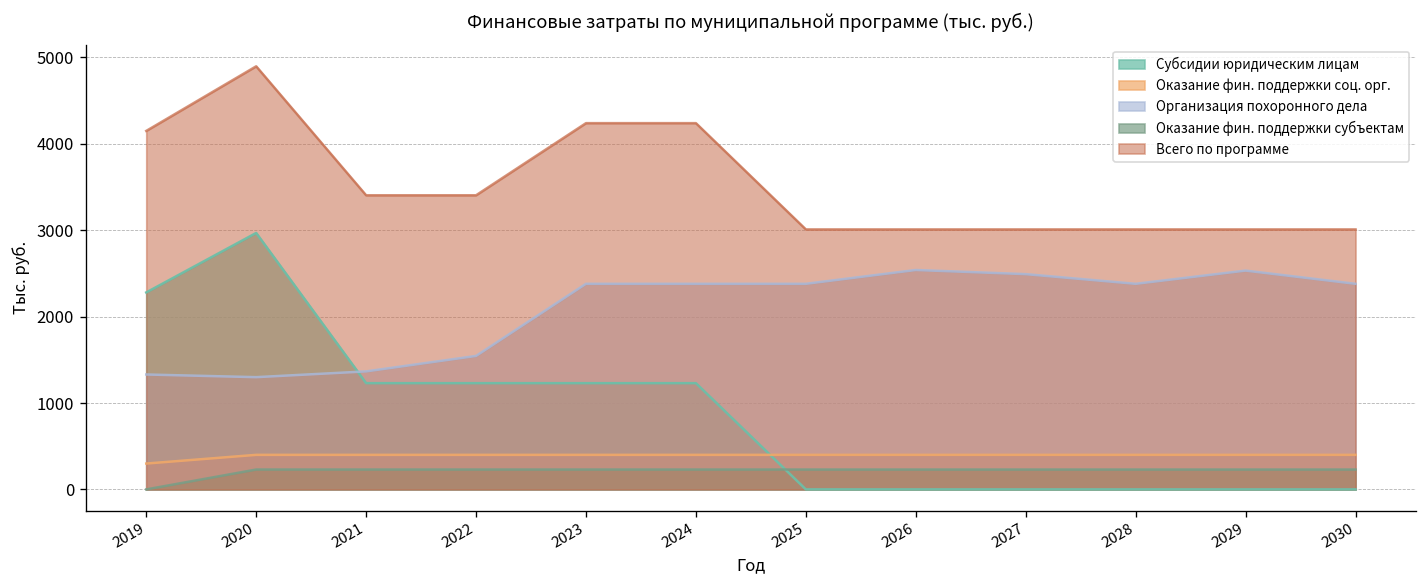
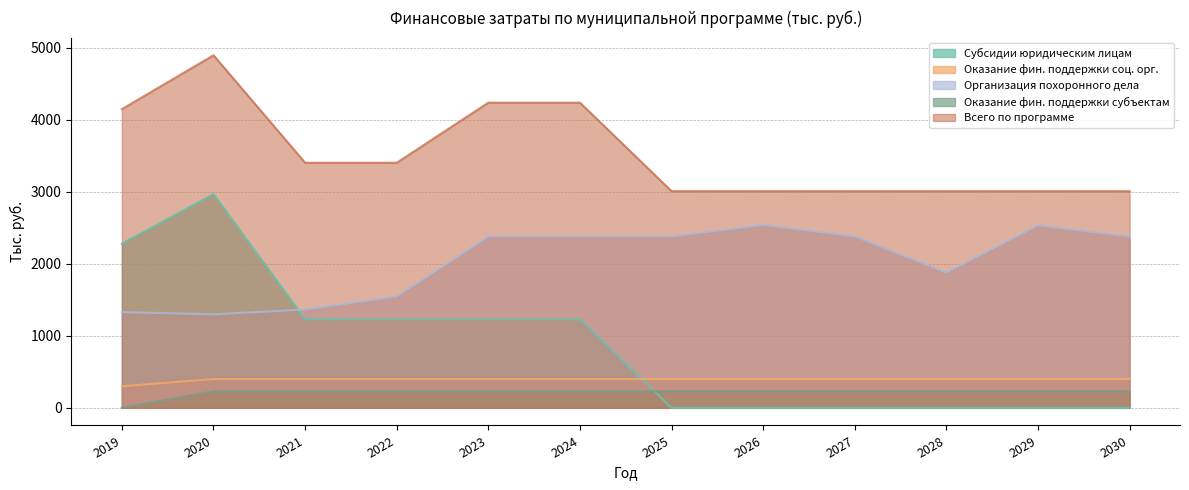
  {
    "Организация похоронного дела": {
      "2019": 1300,
      "2020": 1300,
      "2021": 1400,
      "2022": 1500,
      "2023": 2400,
      "2024": 2400,
      "2025": 2400,
      "2026": 2500,
-     "2027": 2500,
-     "2028": 2400,
+     "2027": 2400,
+     "2028": 1900,
      "2029": 2500,
      "2030": 2400
    }
  }
